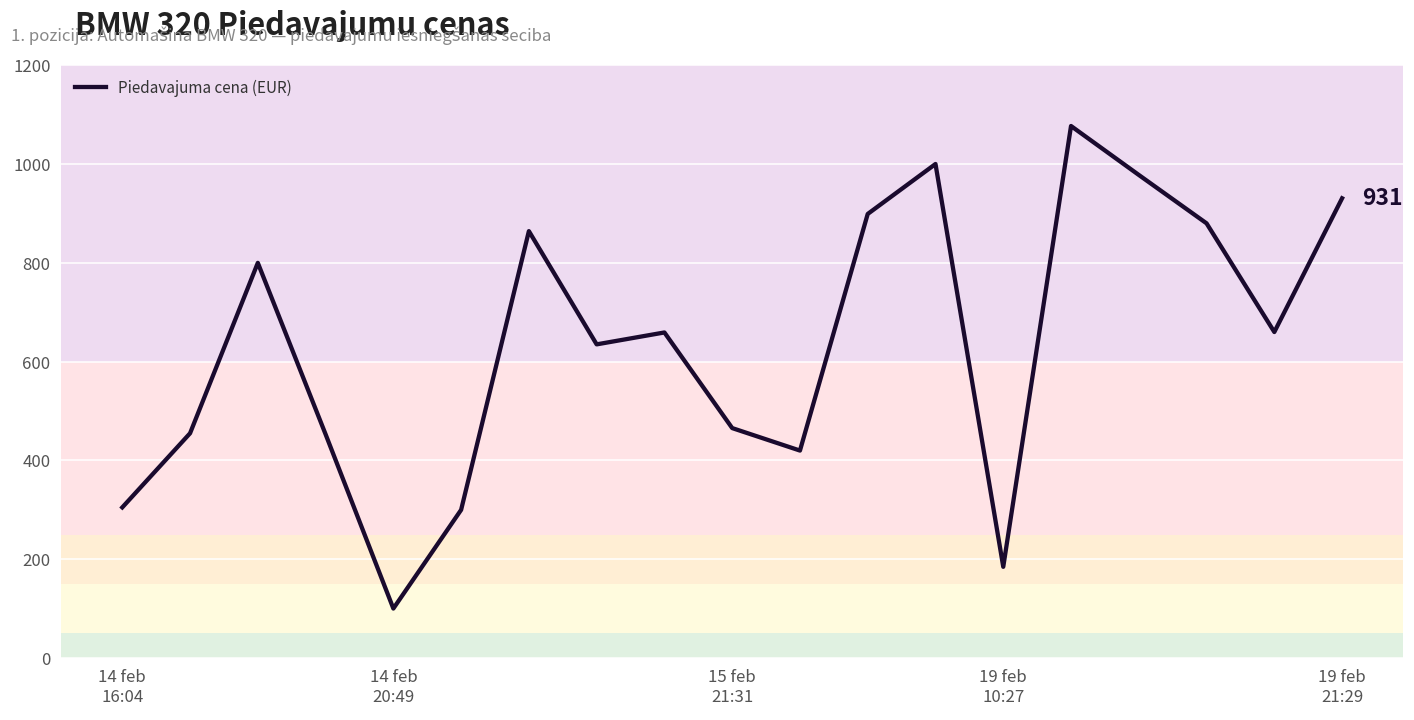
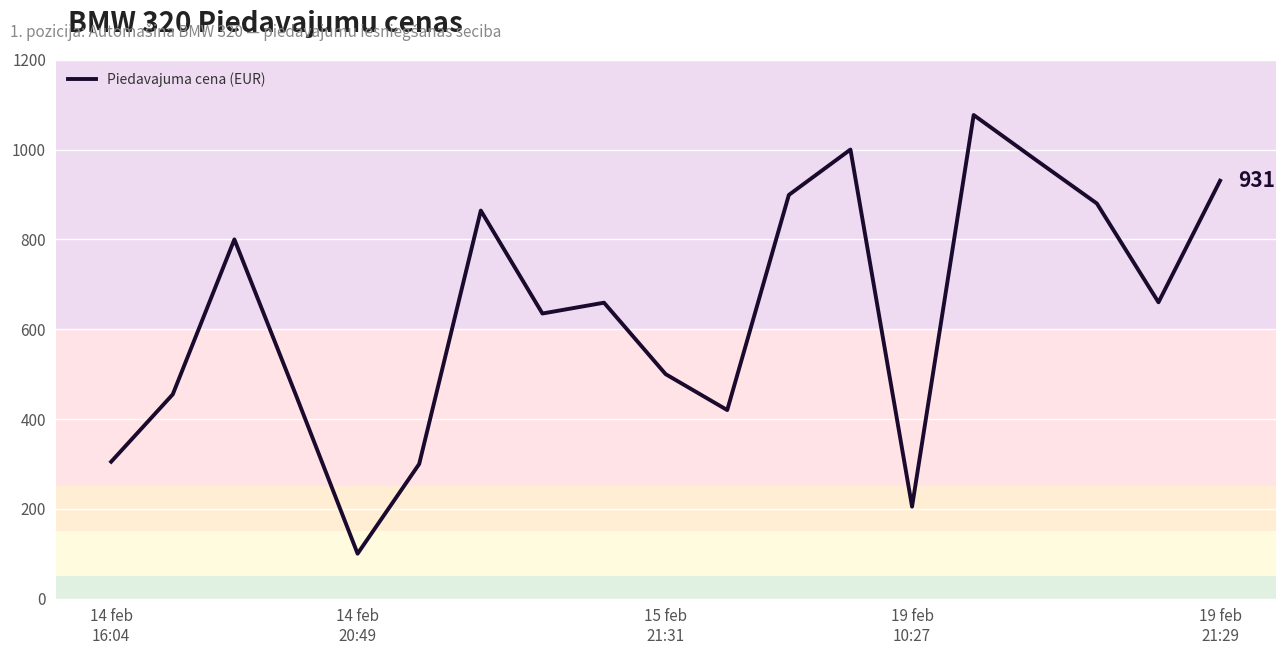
  {
    "14 feb 16:04": 300,
    "14 feb 20:49": 100,
-   "15 feb 21:31": 470,
-   "19 feb 10:27": 180
+   "15 feb 21:31": 500,
+   "19 feb 10:27": 210
  }
